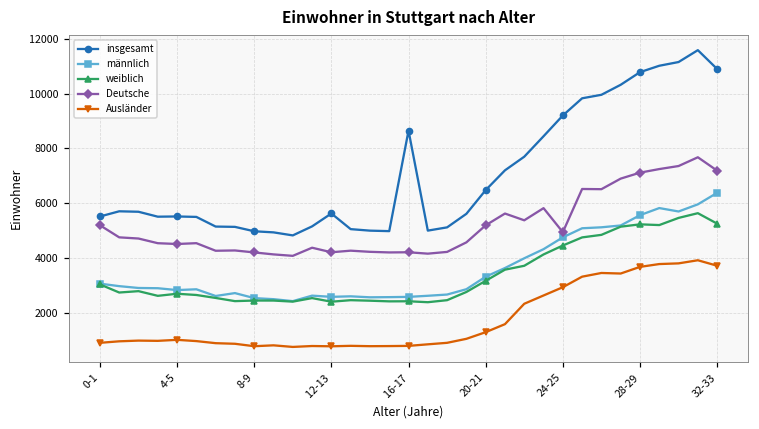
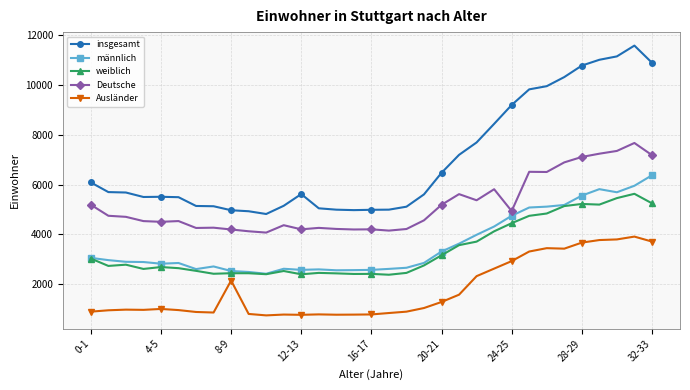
  {
    "insgesamt": {
-     "0-1": 5500,
+     "0-1": 6100,
      "4-5": 5500,
      "8-9": 5000,
      "12-13": 5600,
-     "16-17": 8700,
+     "16-17": 5000,
      "20-21": 6500,
      "24-25": 9200,
      "28-29": 10800,
      "32-33": 10900
    },
    "männlich": {
      "4-5": 2800,
      "12-13": 2600,
      "16-17": 2600,
      "20-21": 3300,
      "24-25": 4800,
      "28-29": 5600,
      "32-33": 6400
    },
    "weiblich": {
      "4-5": 2700,
      "12-13": 2400,
      "16-17": 2400,
      "20-21": 3200,
      "24-25": 4500,
      "28-29": 5200,
      "32-33": 5300
    },
    "Deutsche": {
      "0-1": 5200,
      "4-5": 4500,
      "8-9": 4200,
      "12-13": 4200,
      "16-17": 4200,
      "20-21": 5200,
      "24-25": 4900,
      "28-29": 7100,
      "32-33": 7200
    },
    "Ausländer": {
      "0-1": 900,
      "4-5": 1000,
-     "8-9": 800,
+     "8-9": 2100,
      "12-13": 800,
      "16-17": 800,
      "20-21": 1300,
      "24-25": 2900,
      "28-29": 3700,
      "32-33": 3700
    }
  }
